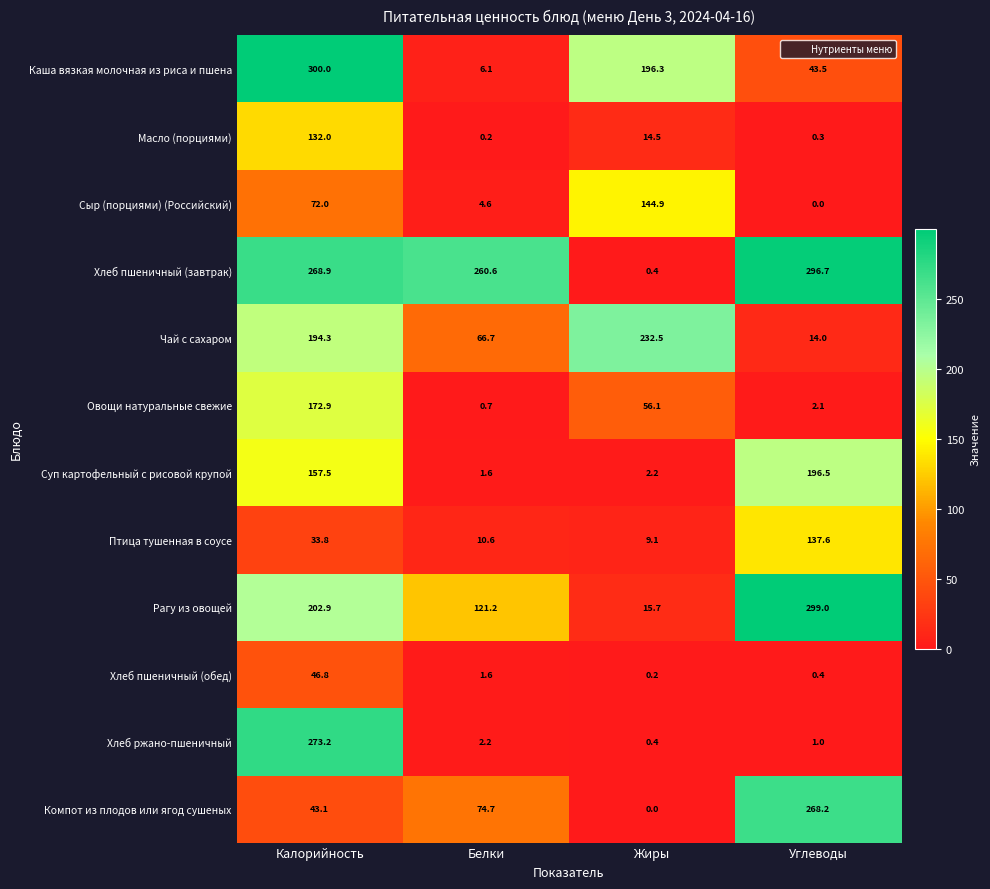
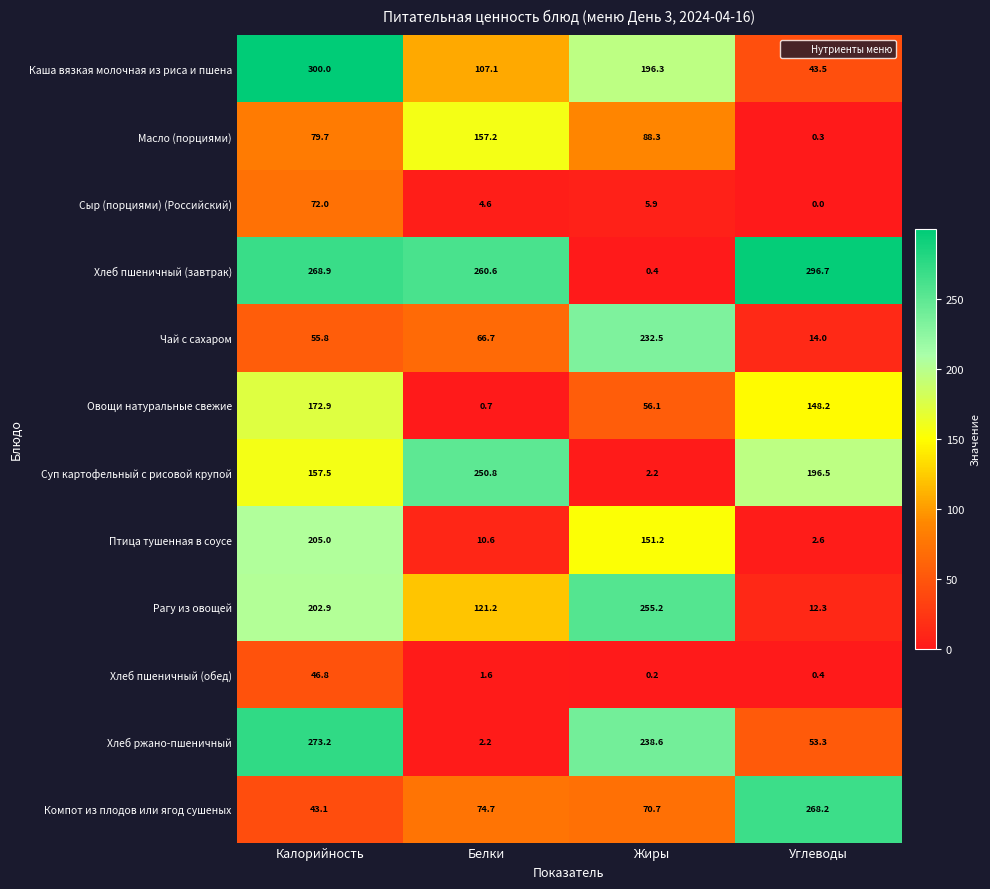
  {
    "Каша вязкая молочная из риса и пшена": {
      "Калорийность": 300.0,
-     "Белки": 6.1,
+     "Белки": 107.1,
      "Жиры": 196.3,
      "Углеводы": 43.5
    },
    "Масло (порциями)": {
-     "Калорийность": 132.0,
-     "Белки": 0.2,
-     "Жиры": 14.5,
+     "Калорийность": 79.7,
+     "Белки": 157.2,
+     "Жиры": 88.3,
      "Углеводы": 0.3
    },
    "Сыр (порциями) (Российский)": {
      "Калорийность": 72.0,
      "Белки": 4.6,
-     "Жиры": 144.9,
+     "Жиры": 5.9,
      "Углеводы": 0.0
    },
    "Хлеб пшеничный (завтрак)": {
      "Калорийность": 268.9,
      "Белки": 260.6,
      "Жиры": 0.4,
      "Углеводы": 296.7
    },
    "Чай с сахаром": {
-     "Калорийность": 194.3,
+     "Калорийность": 55.8,
      "Белки": 66.7,
      "Жиры": 232.5,
      "Углеводы": 14.0
    },
    "Овощи натуральные свежие": {
      "Калорийность": 172.9,
      "Белки": 0.7,
      "Жиры": 56.1,
-     "Углеводы": 2.1
+     "Углеводы": 148.2
    },
    "Суп картофельный с рисовой крупой": {
      "Калорийность": 157.5,
-     "Белки": 1.6,
+     "Белки": 250.8,
      "Жиры": 2.2,
      "Углеводы": 196.5
    },
    "Птица тушенная в соусе": {
-     "Калорийность": 33.8,
+     "Калорийность": 205.0,
      "Белки": 10.6,
-     "Жиры": 9.1,
-     "Углеводы": 137.6
+     "Жиры": 151.2,
+     "Углеводы": 2.6
    },
    "Рагу из овощей": {
      "Калорийность": 202.9,
      "Белки": 121.2,
-     "Жиры": 15.7,
-     "Углеводы": 299.0
+     "Жиры": 255.2,
+     "Углеводы": 12.3
    },
    "Хлеб пшеничный (обед)": {
      "Калорийность": 46.8,
      "Белки": 1.6,
      "Жиры": 0.2,
      "Углеводы": 0.4
    },
    "Хлеб ржано-пшеничный": {
      "Калорийность": 273.2,
      "Белки": 2.2,
-     "Жиры": 0.4,
-     "Углеводы": 1.0
+     "Жиры": 238.6,
+     "Углеводы": 53.3
    },
    "Компот из плодов или ягод сушеных": {
      "Калорийность": 43.1,
      "Белки": 74.7,
-     "Жиры": 0.0,
+     "Жиры": 70.7,
      "Углеводы": 268.2
    }
  }
